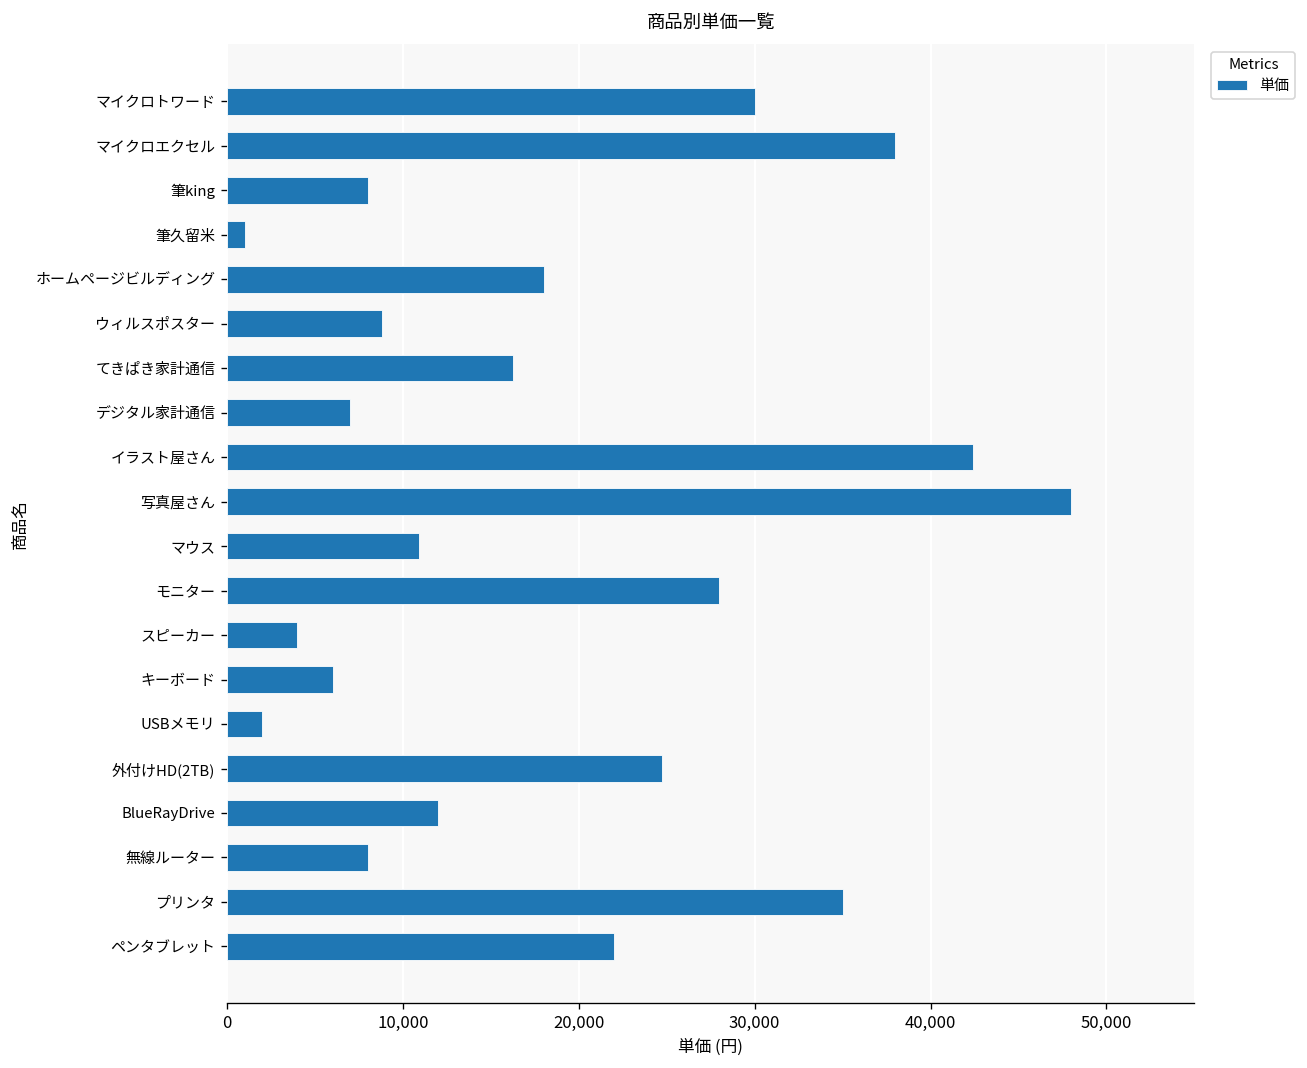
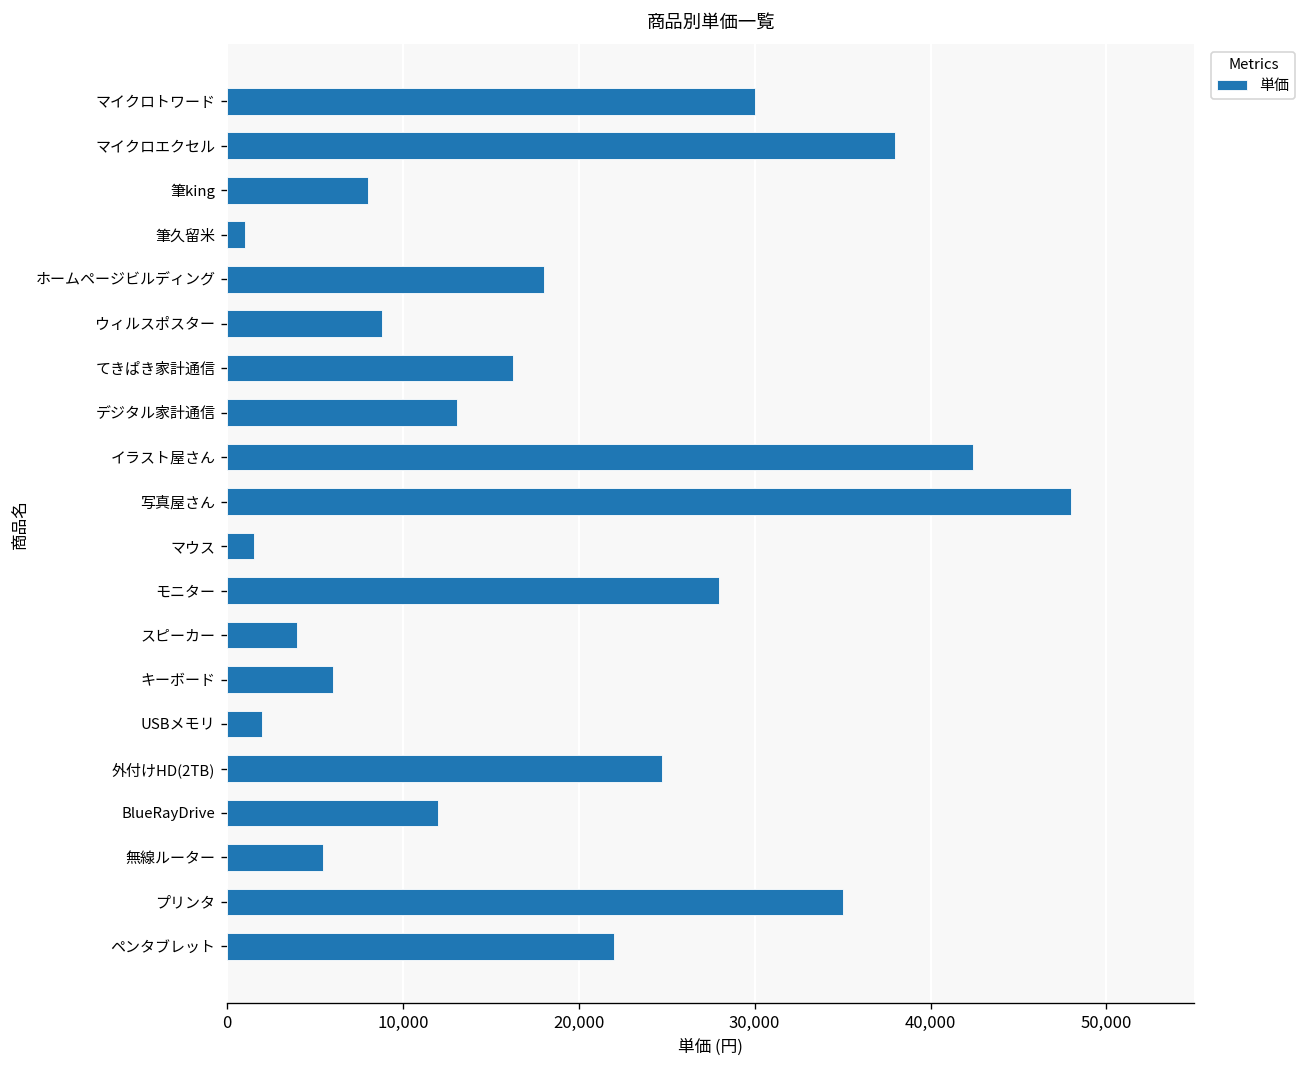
  {
    "マイクロトワード": "30,000",
    "マイクロエクセル": "38,000",
    "筆king": "8,000",
    "筆久留米": "1,000",
    "ホームページビルディング": "18,000",
    "ウィルスポスター": "8,800",
    "てきぱき家計通信": "16,300",
-   "デジタル家計通信": "7,000",
+   "デジタル家計通信": "13,100",
    "イラスト屋さん": "42,400",
    "写真屋さん": "48,000",
-   "マウス": "10,900",
+   "マウス": "1,500",
    "モニター": "28,000",
    "スピーカー": "4,000",
    "キーボード": "6,000",
    "USBメモリ": "2,000",
    "外付けHD(2TB)": "24,700",
    "BlueRayDrive": "12,000",
-   "無線ルーター": "8,000",
+   "無線ルーター": "5,400",
    "プリンタ": "35,000",
    "ペンタブレット": "22,000"
  }
